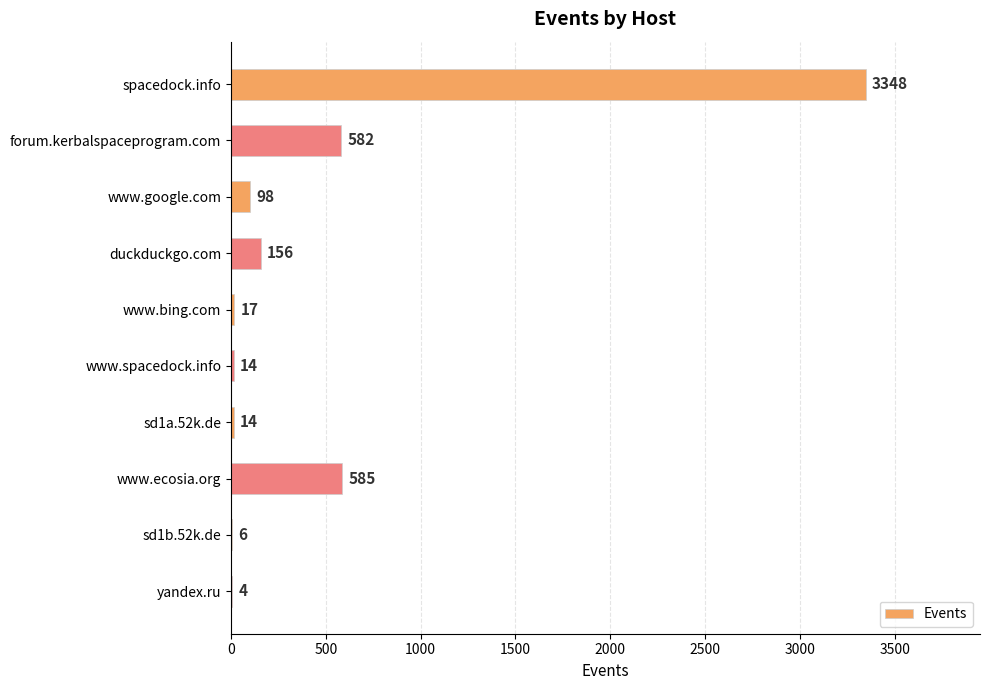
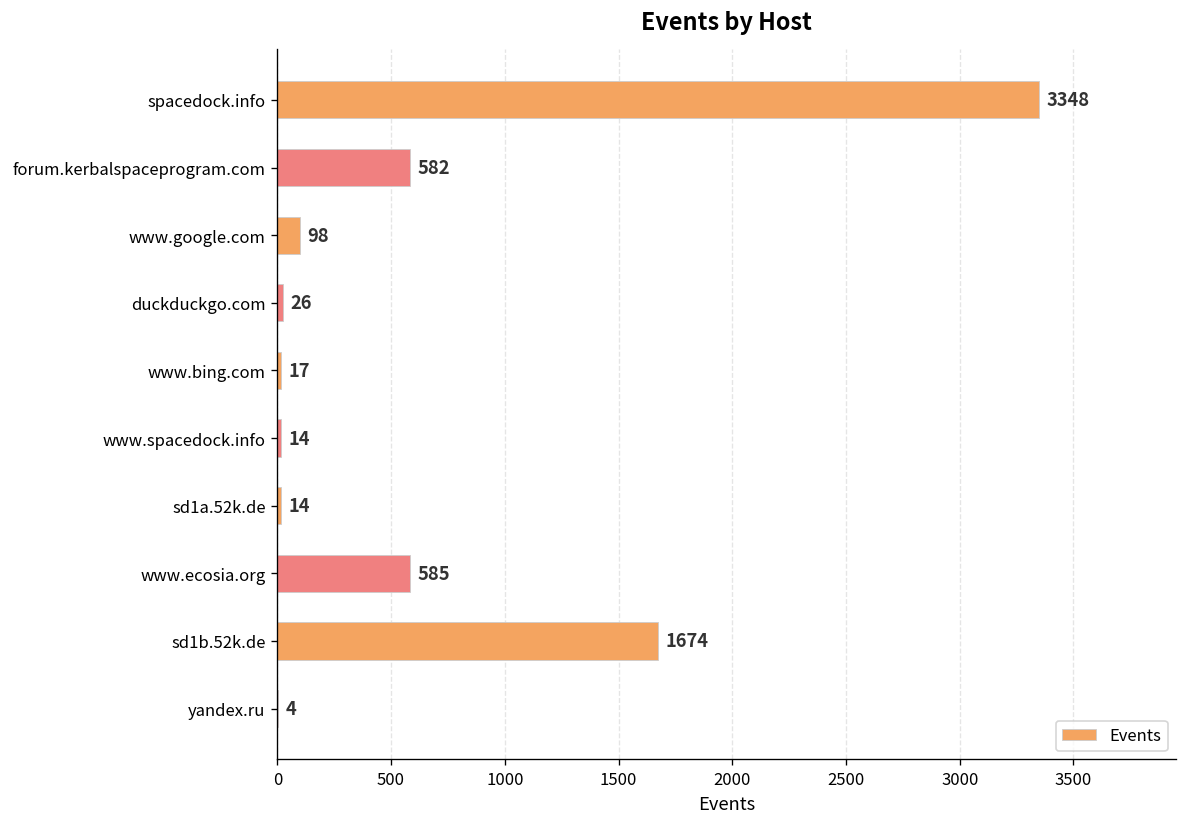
  {
    "spacedock.info": 3348,
    "forum.kerbalspaceprogram.com": 582,
    "www.google.com": 98,
-   "duckduckgo.com": 156,
+   "duckduckgo.com": 26,
    "www.bing.com": 17,
    "www.spacedock.info": 14,
    "sd1a.52k.de": 14,
    "www.ecosia.org": 585,
-   "sd1b.52k.de": 6,
+   "sd1b.52k.de": 1674,
    "yandex.ru": 4
  }
